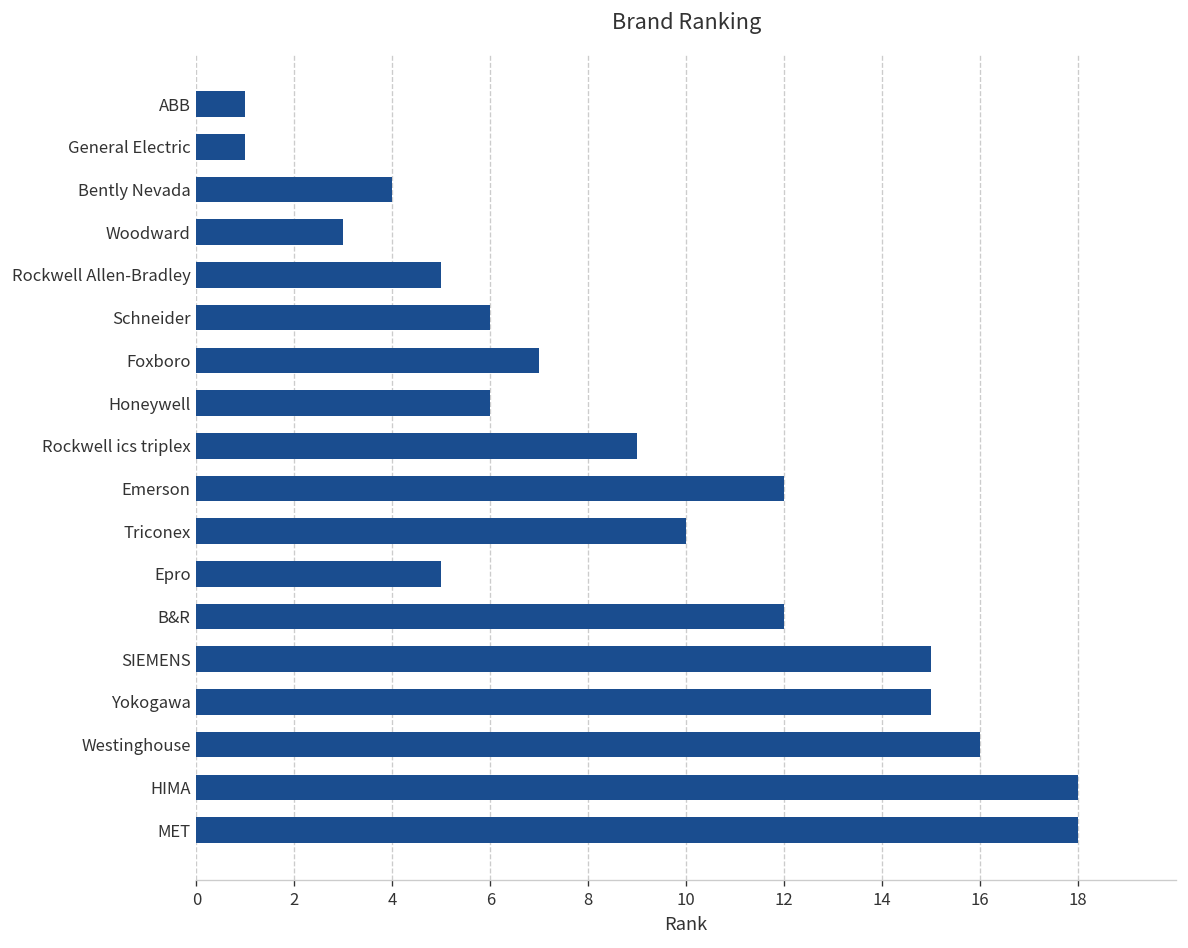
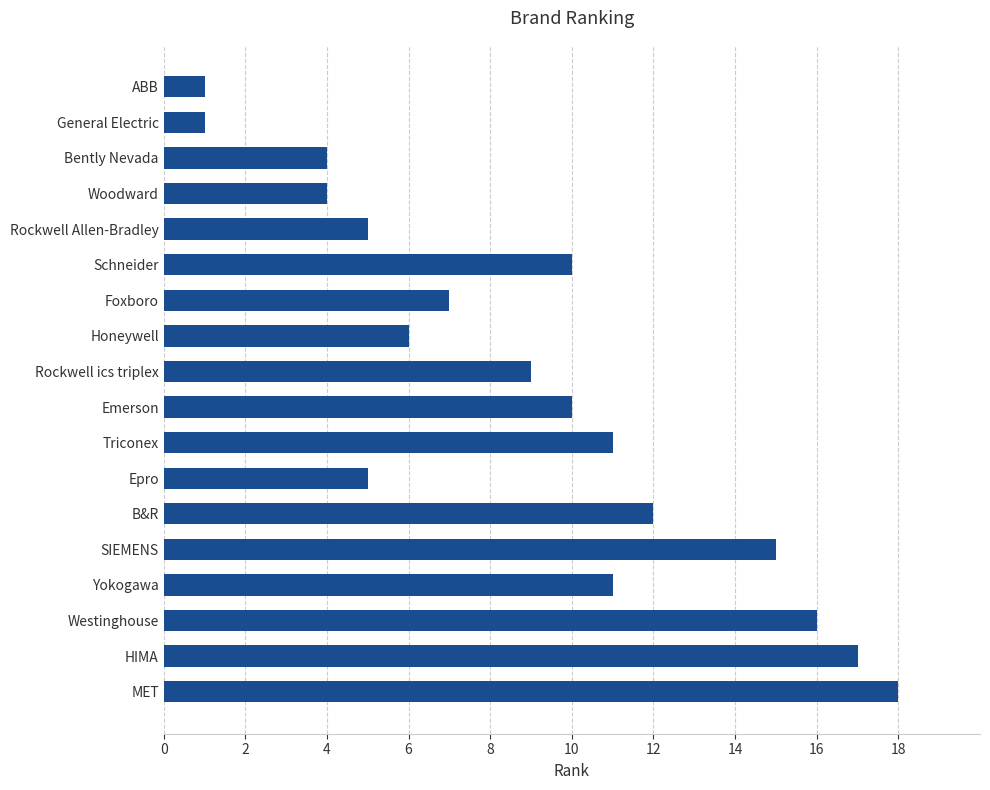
  {
    "ABB": 1,
    "General Electric": 1,
    "Bently Nevada": 4,
-   "Woodward": 3,
+   "Woodward": 4,
    "Rockwell Allen-Bradley": 5,
-   "Schneider": 6,
+   "Schneider": 10,
    "Foxboro": 7,
    "Honeywell": 6,
    "Rockwell ics triplex": 9,
-   "Emerson": 12,
-   "Triconex": 10,
+   "Emerson": 10,
+   "Triconex": 11,
    "Epro": 5,
    "B&R": 12,
    "SIEMENS": 15,
-   "Yokogawa": 15,
+   "Yokogawa": 11,
    "Westinghouse": 16,
-   "HIMA": 18,
+   "HIMA": 17,
    "MET": 18
  }
